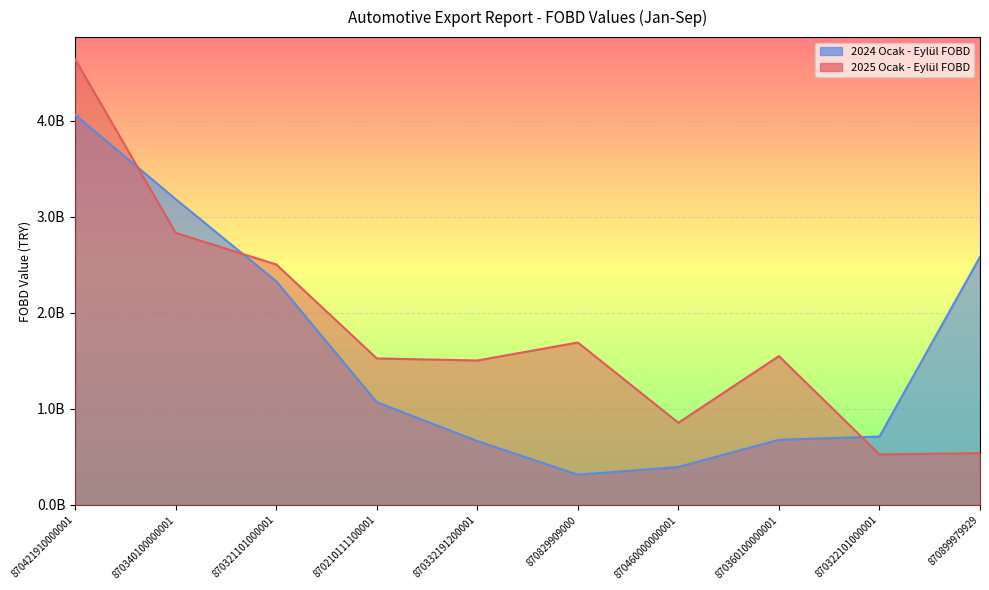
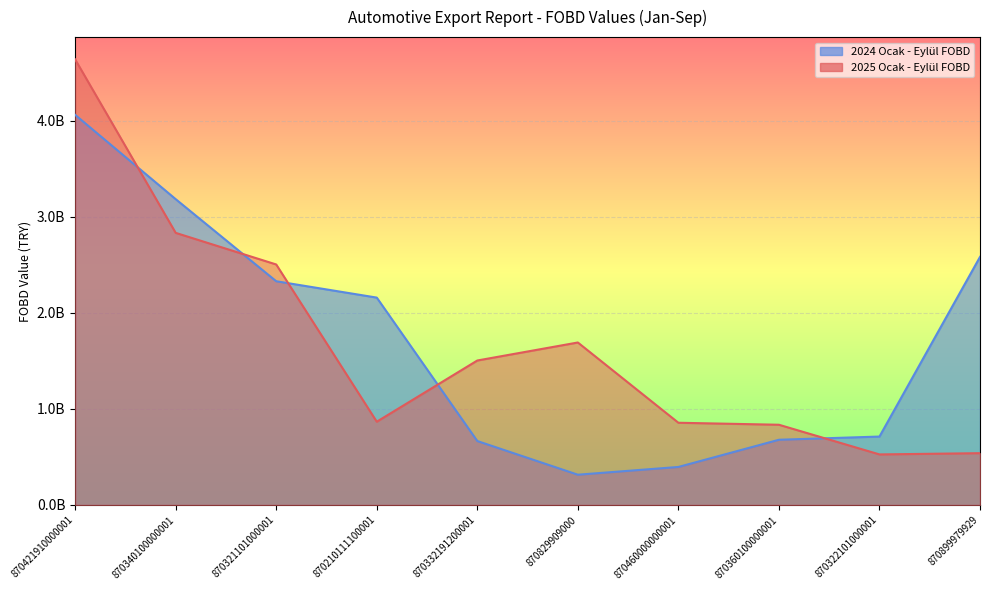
  {
    "2024 Ocak - Eylül FOBD": {
      "870421910000001": 4100000000,
      "870340100000001": 3200000000,
      "870321101000001": 2300000000,
-     "870210111100001": 1100000000,
+     "870210111100001": 2200000000,
      "870332191200001": 700000000,
      "870829909000": 300000000,
      "870460000000001": 400000000,
      "870360100000001": 700000000,
      "870322101000001": 700000000,
      "870899979929": 2600000000
    },
    "2025 Ocak - Eylül FOBD": {
      "870421910000001": 4600000000,
      "870340100000001": 2800000000,
      "870321101000001": 2500000000,
-     "870210111100001": 1500000000,
+     "870210111100001": 900000000,
      "870332191200001": 1500000000,
      "870829909000": 1700000000,
      "870460000000001": 900000000,
-     "870360100000001": 1600000000,
+     "870360100000001": 800000000,
      "870322101000001": 500000000,
      "870899979929": 500000000
    }
  }
